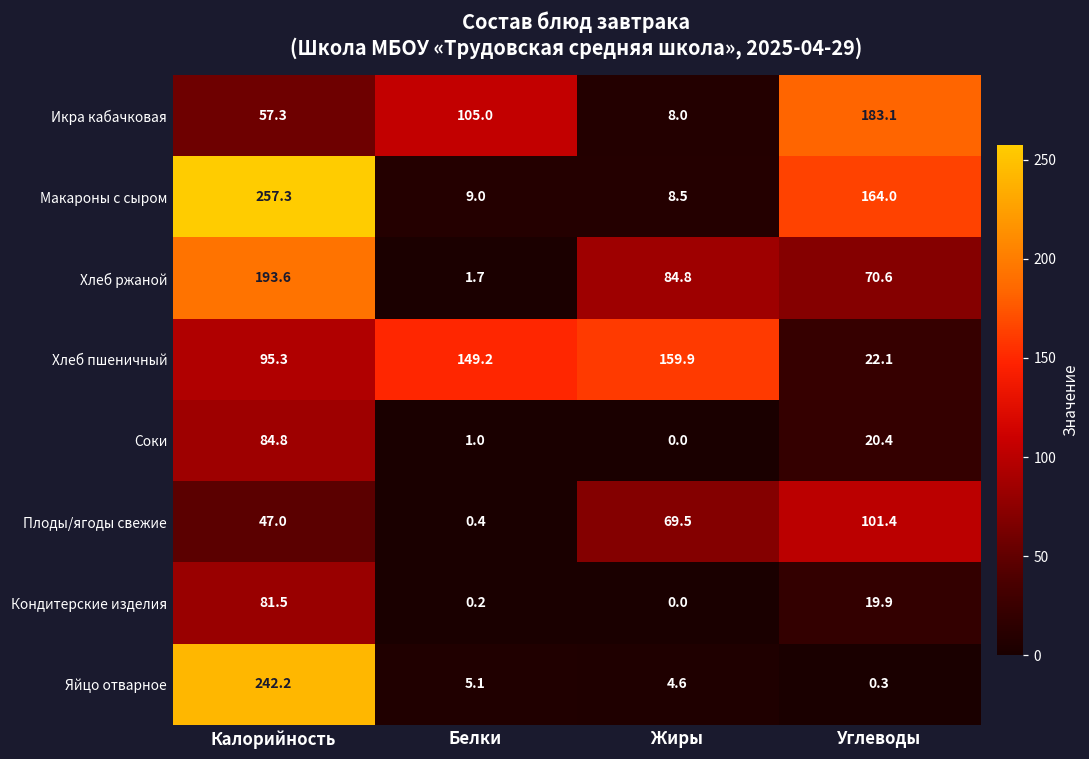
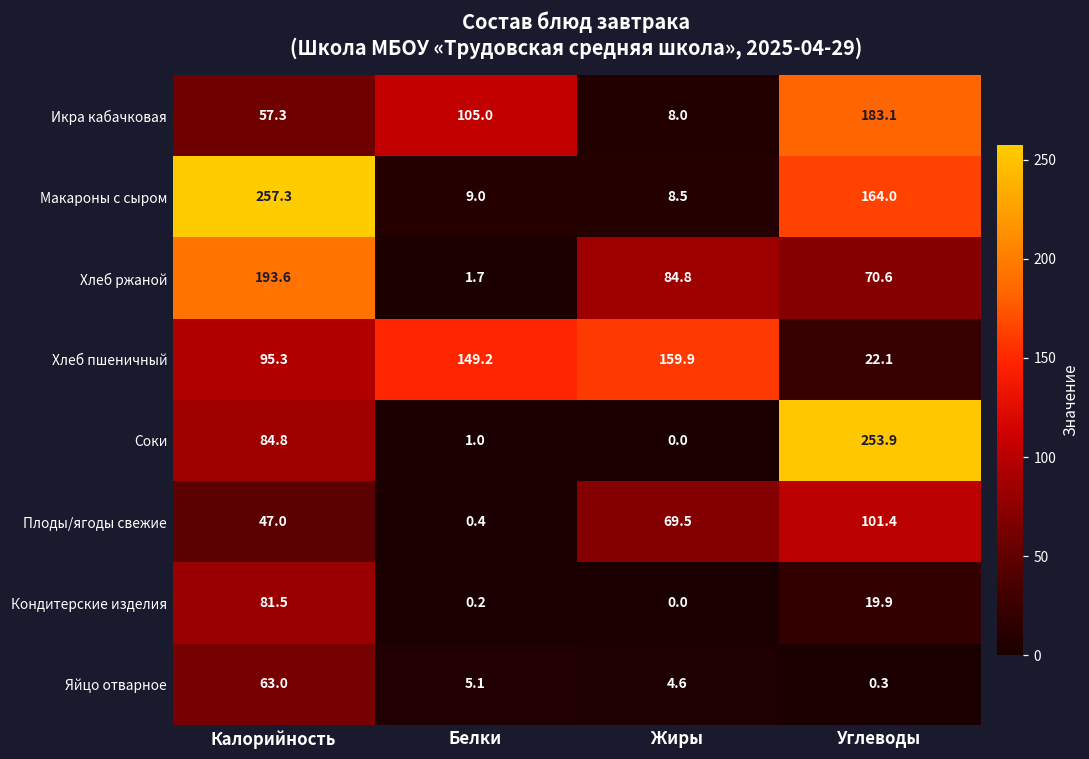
  {
    "Икра кабачковая": {
      "Калорийность": 57.3,
      "Белки": 105.0,
      "Жиры": 8.0,
      "Углеводы": 183.1
    },
    "Макароны с сыром": {
      "Калорийность": 257.3,
      "Белки": 9.0,
      "Жиры": 8.5,
      "Углеводы": 164.0
    },
    "Хлеб ржаной": {
      "Калорийность": 193.6,
      "Белки": 1.7,
      "Жиры": 84.8,
      "Углеводы": 70.6
    },
    "Хлеб пшеничный": {
      "Калорийность": 95.3,
      "Белки": 149.2,
      "Жиры": 159.9,
      "Углеводы": 22.1
    },
    "Соки": {
      "Калорийность": 84.8,
      "Белки": 1.0,
      "Жиры": 0.0,
-     "Углеводы": 20.4
+     "Углеводы": 253.9
    },
    "Плоды/ягоды свежие": {
      "Калорийность": 47.0,
      "Белки": 0.4,
      "Жиры": 69.5,
      "Углеводы": 101.4
    },
    "Кондитерские изделия": {
      "Калорийность": 81.5,
      "Белки": 0.2,
      "Жиры": 0.0,
      "Углеводы": 19.9
    },
    "Яйцо отварное": {
-     "Калорийность": 242.2,
+     "Калорийность": 63.0,
      "Белки": 5.1,
      "Жиры": 4.6,
      "Углеводы": 0.3
    }
  }
